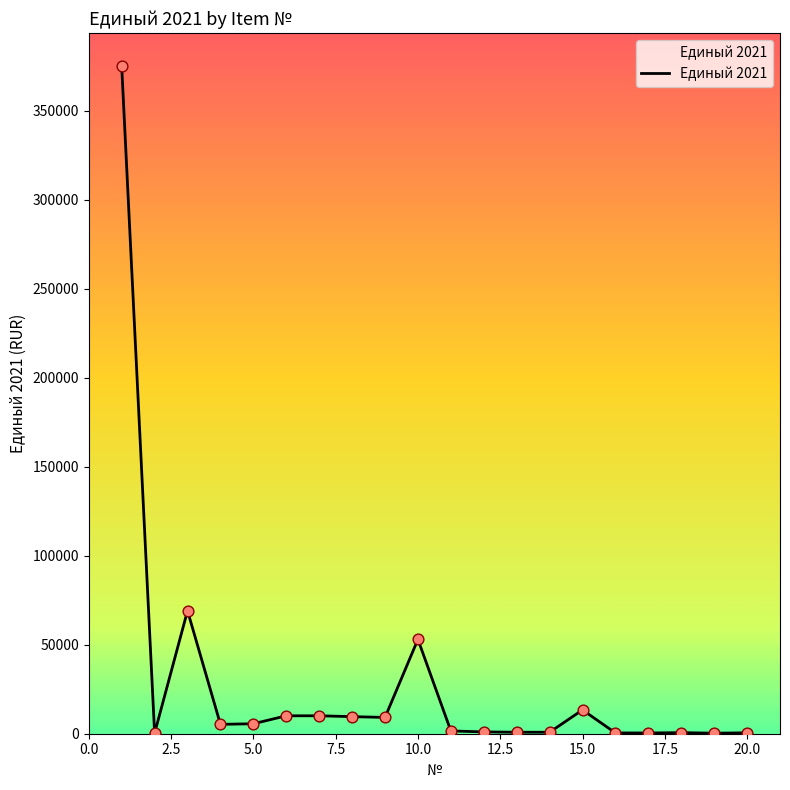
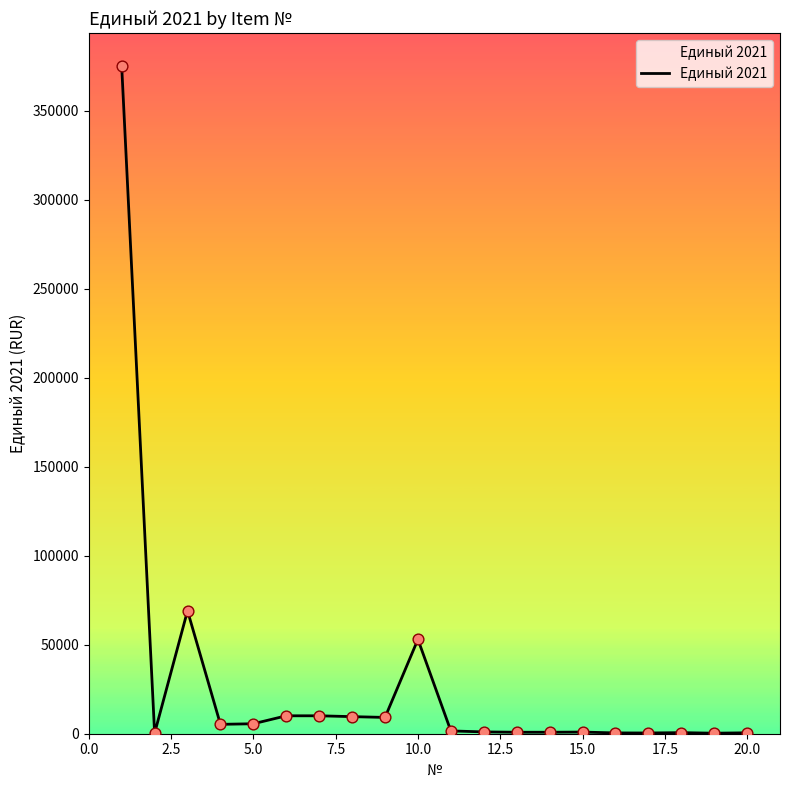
  {
    "5.0": 6000,
    "10.0": 53000,
-   "15.0": 13000,
+   "15.0": 1000,
    "20.0": 1000
  }
